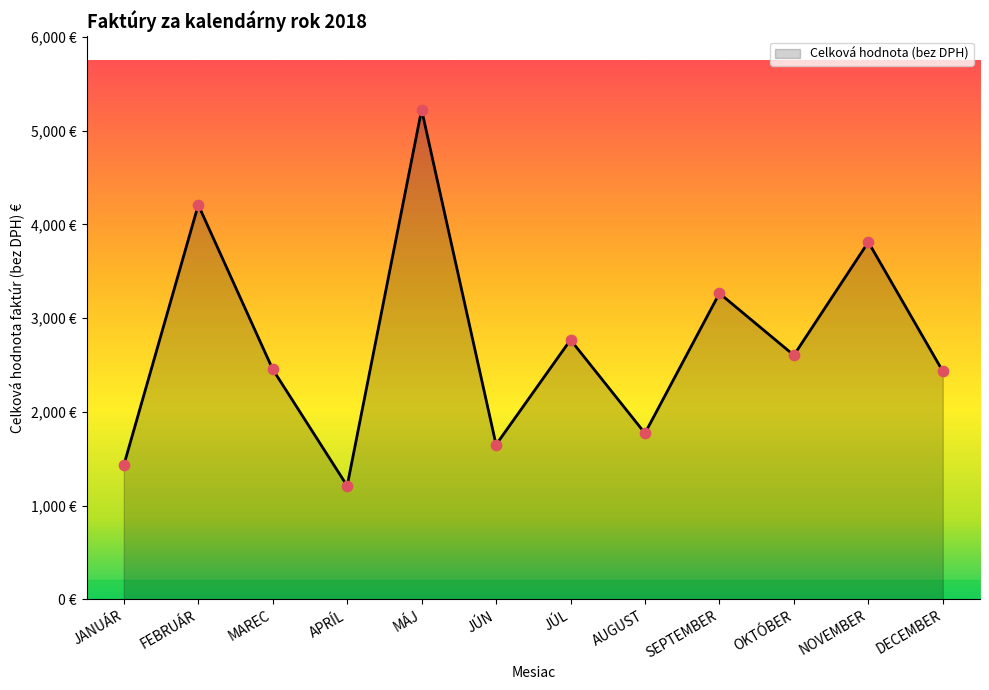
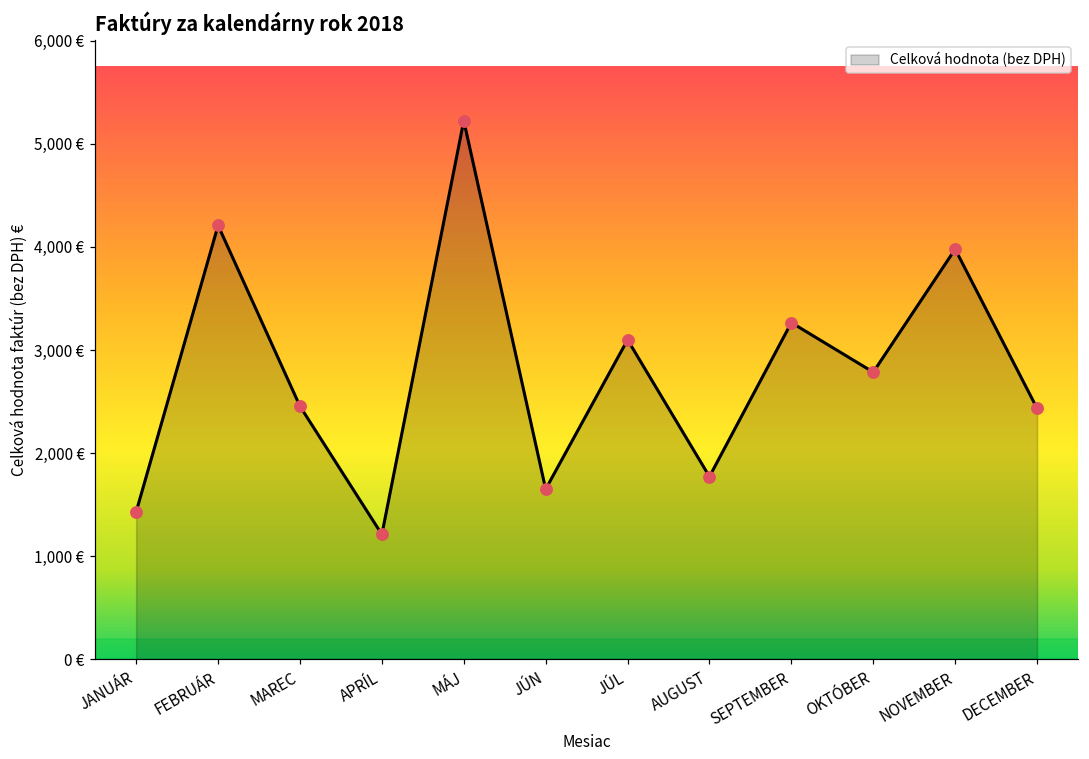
  {
    "JANUÁR": "1,400 €",
    "FEBRUÁR": "4,200 €",
    "MAREC": "2,500 €",
    "APRÍL": "1,200 €",
    "MÁJ": "5,200 €",
    "JÚN": "1,600 €",
-   "JÚL": "2,800 €",
+   "JÚL": "3,100 €",
    "AUGUST": "1,800 €",
    "SEPTEMBER": "3,300 €",
-   "OKTÓBER": "2,600 €",
-   "NOVEMBER": "3,800 €",
+   "OKTÓBER": "2,800 €",
+   "NOVEMBER": "4,000 €",
    "DECEMBER": "2,400 €"
  }
